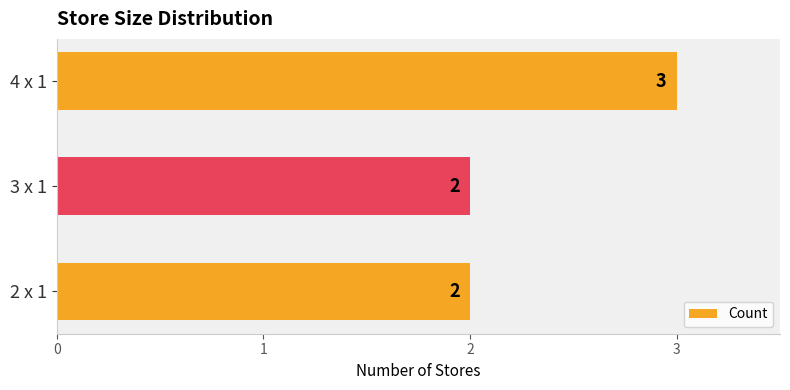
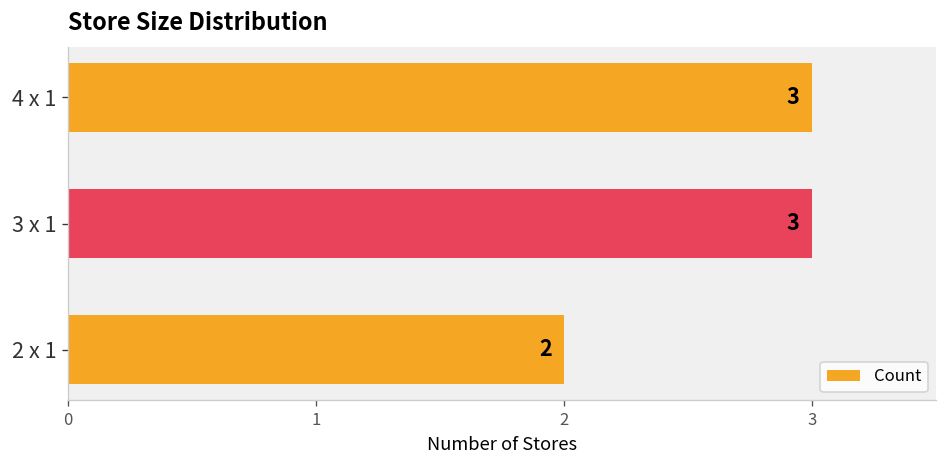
  {
    "4 x 1": 3,
-   "3 x 1": 2,
+   "3 x 1": 3,
    "2 x 1": 2
  }
